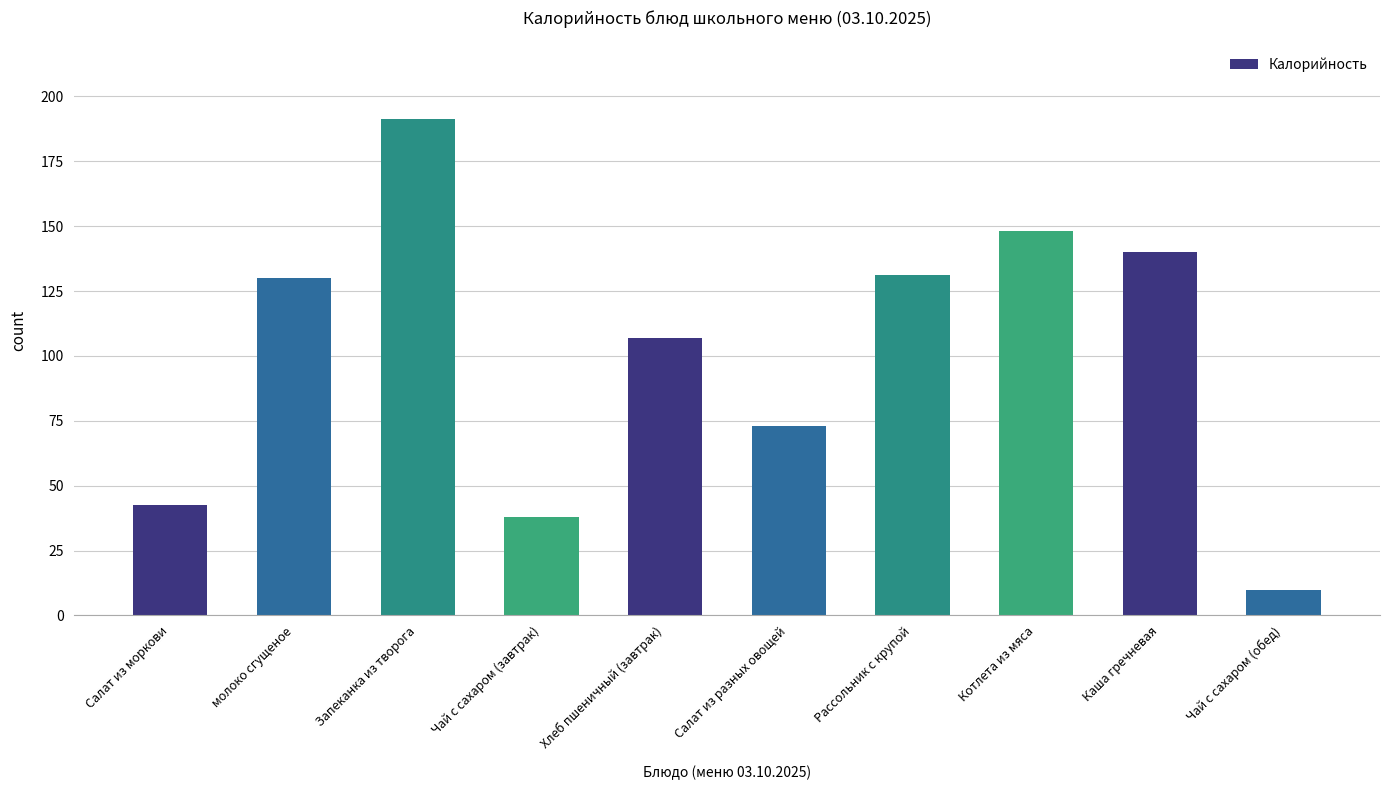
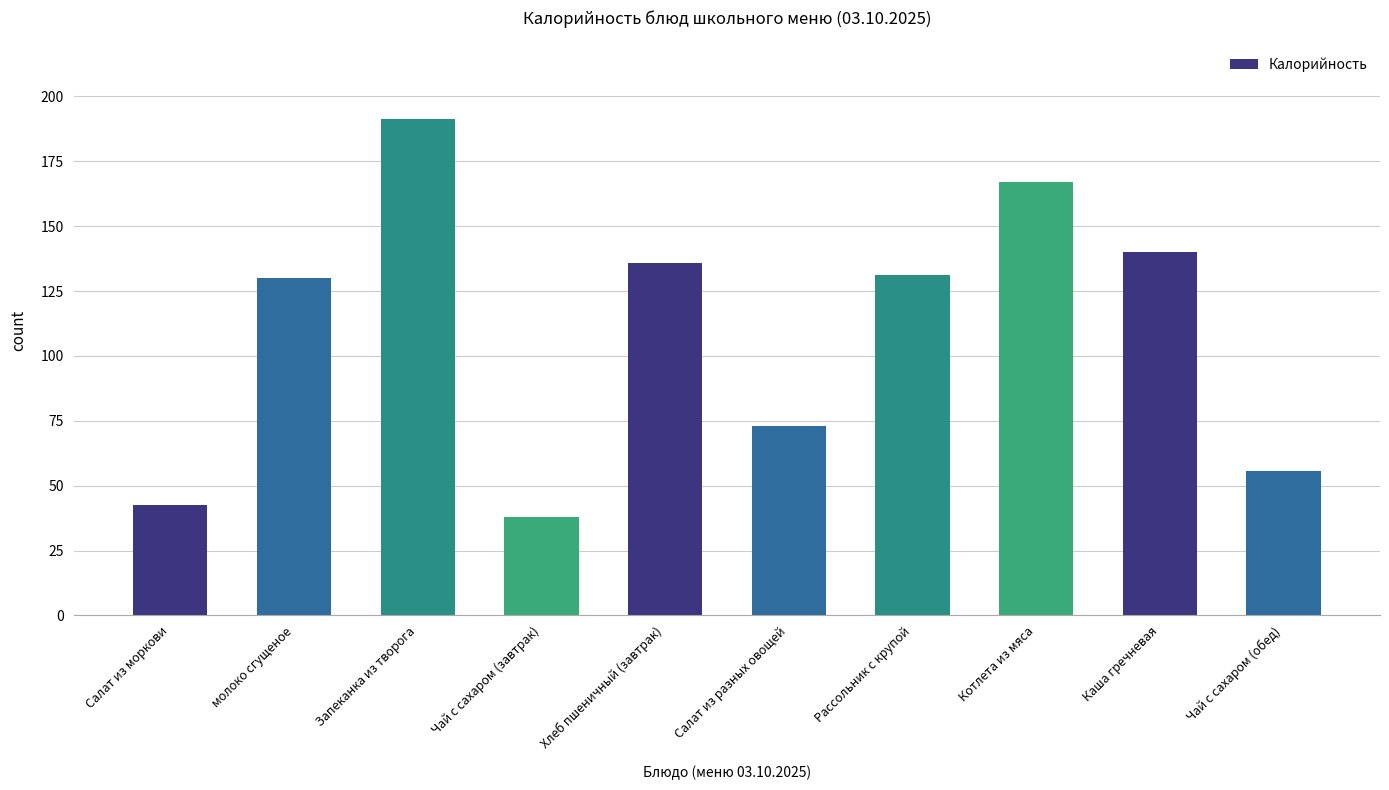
  {
    "Салат из моркови": 43,
    "молоко сгущеное": 130,
    "Запеканка из творога": 191,
    "Чай с сахаром (завтрак)": 38,
-   "Хлеб пшеничный (завтрак)": 107,
+   "Хлеб пшеничный (завтрак)": 136,
    "Салат из разных овощей": 73,
    "Рассольник с крупой": 131,
-   "Котлета из мяса": 148,
+   "Котлета из мяса": 167,
    "Каша гречневая": 140,
-   "Чай с сахаром (обед)": 10
+   "Чай с сахаром (обед)": 56
  }
